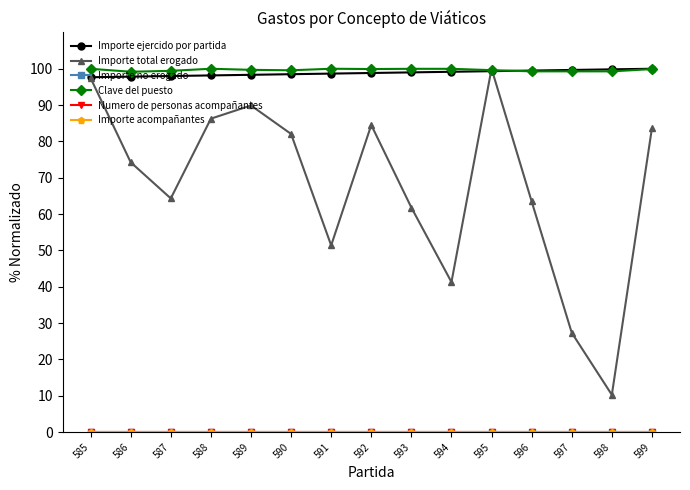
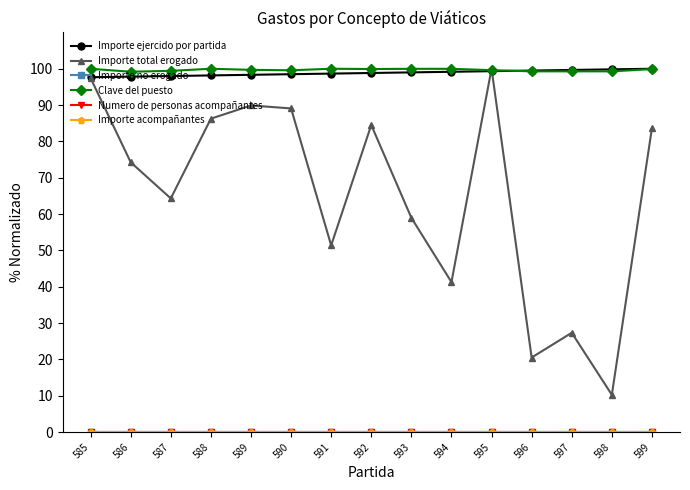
  {
    "Importe ejercido por partida": {
      "586": 98,
      "587": 98,
      "588": 98,
      "589": 98,
      "590": 98,
      "591": 99,
      "592": 99,
      "593": 99,
      "594": 99
    },
    "Importe total erogado": {
      "586": 74,
      "587": 64,
      "588": 86,
      "589": 90,
-     "590": 82,
+     "590": 89,
      "591": 51,
      "592": 85,
-     "593": 62,
+     "593": 59,
      "594": 41,
-     "596": 63,
+     "596": 21,
      "597": 27,
      "598": 10,
      "599": 84
    },
    "Importe acompañantes": {
      "585": 0,
      "586": 0,
      "587": 0,
      "588": 0,
      "589": 0,
      "590": 0,
      "591": 0,
      "592": 0,
      "593": 0,
      "594": 0,
      "595": 0,
      "596": 0,
      "597": 0,
      "598": 0,
      "599": 0
    },
    "Clave del puesto": {
      "585": 100,
      "586": 99,
      "587": 99,
      "588": 100,
      "589": 100,
      "590": 100,
      "591": 100,
      "592": 100,
      "593": 100,
      "594": 100
    }
  }
